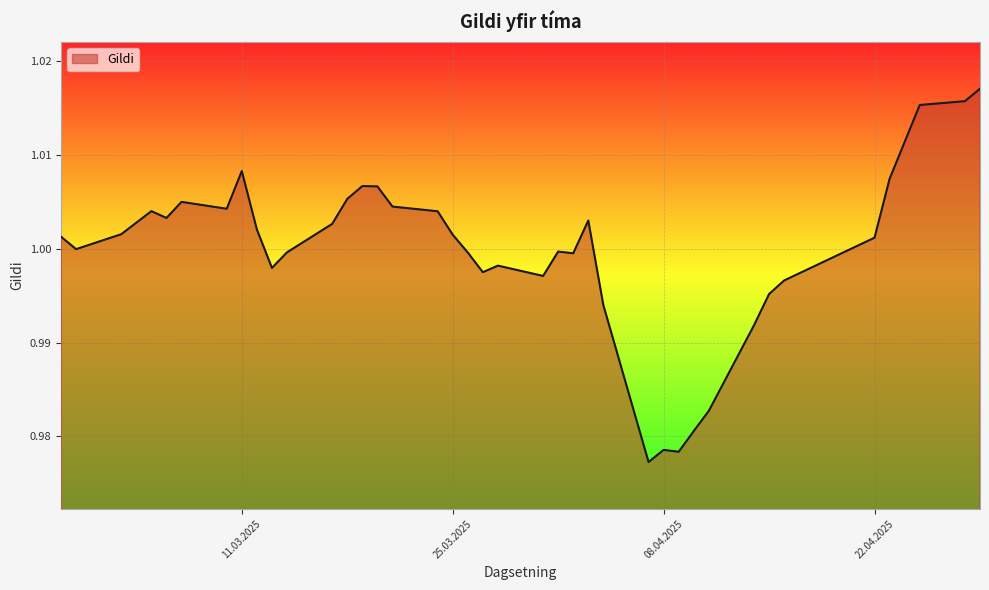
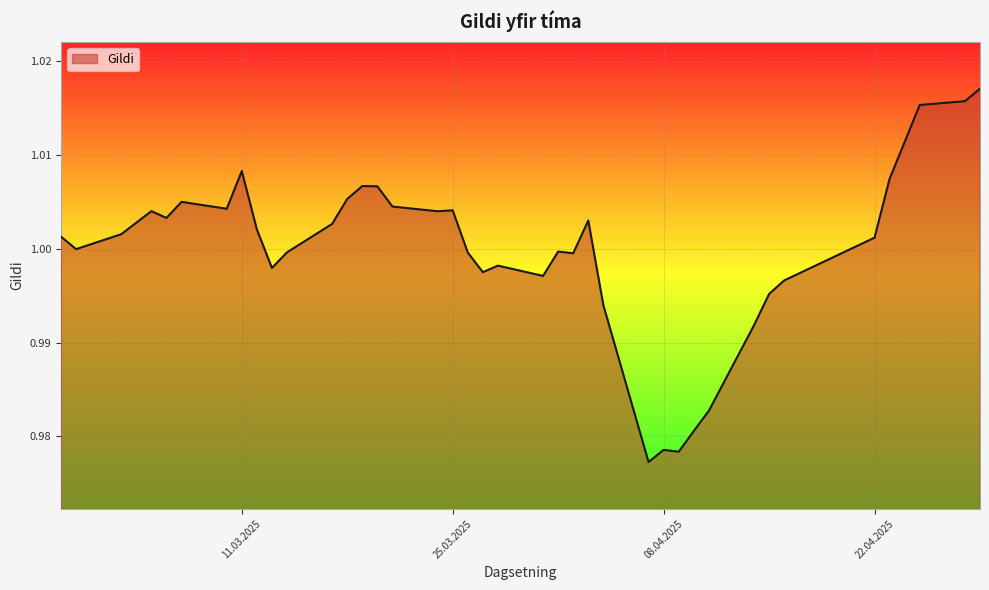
  {
    "11.03.2025": 1.008,
-   "25.03.2025": 1.002,
+   "25.03.2025": 1.004,
    "08.04.2025": 0.979,
    "22.04.2025": 1.001
  }
